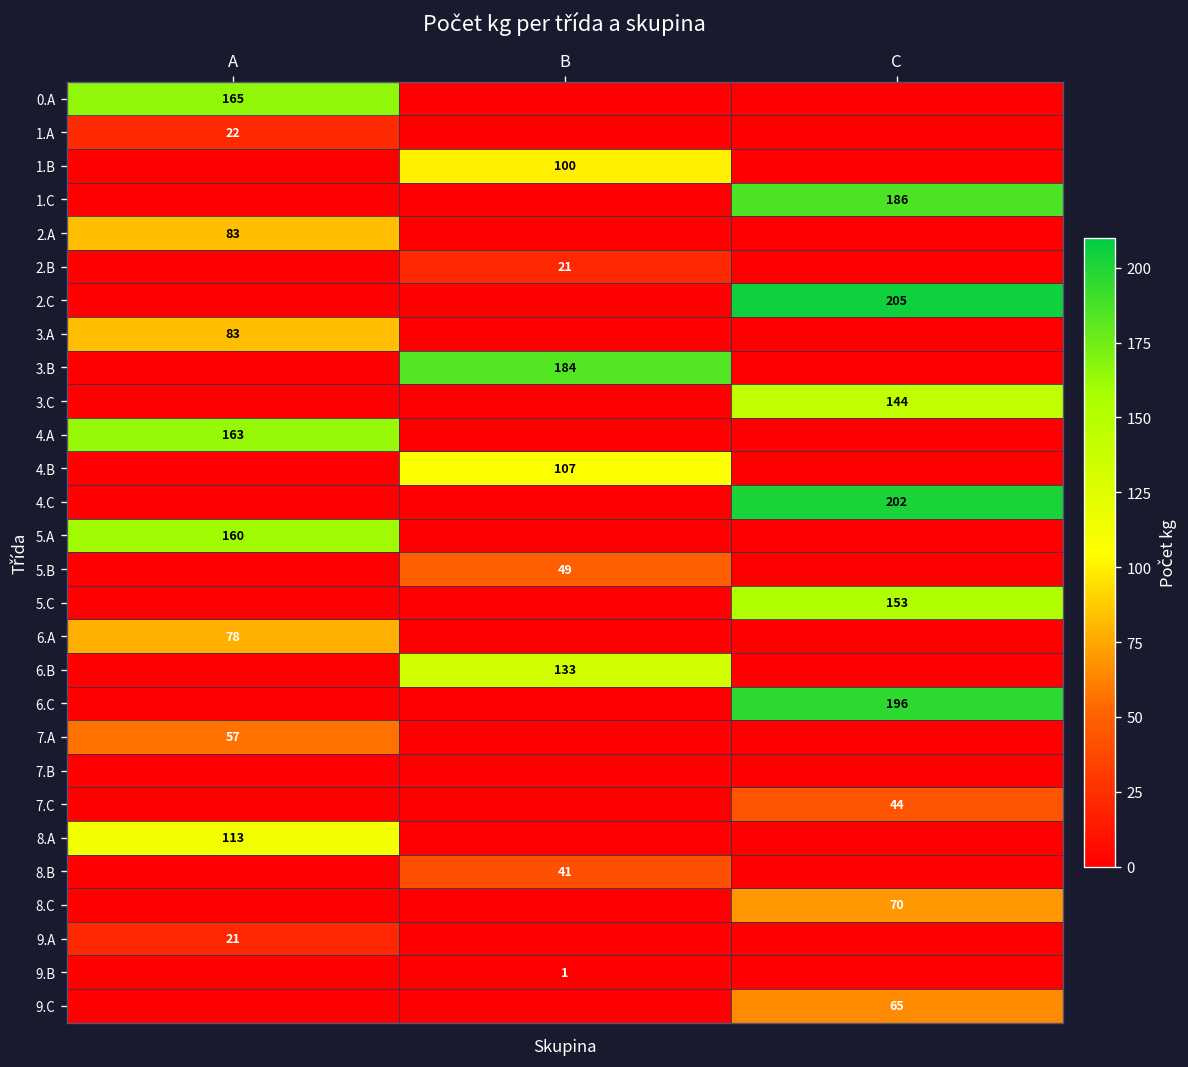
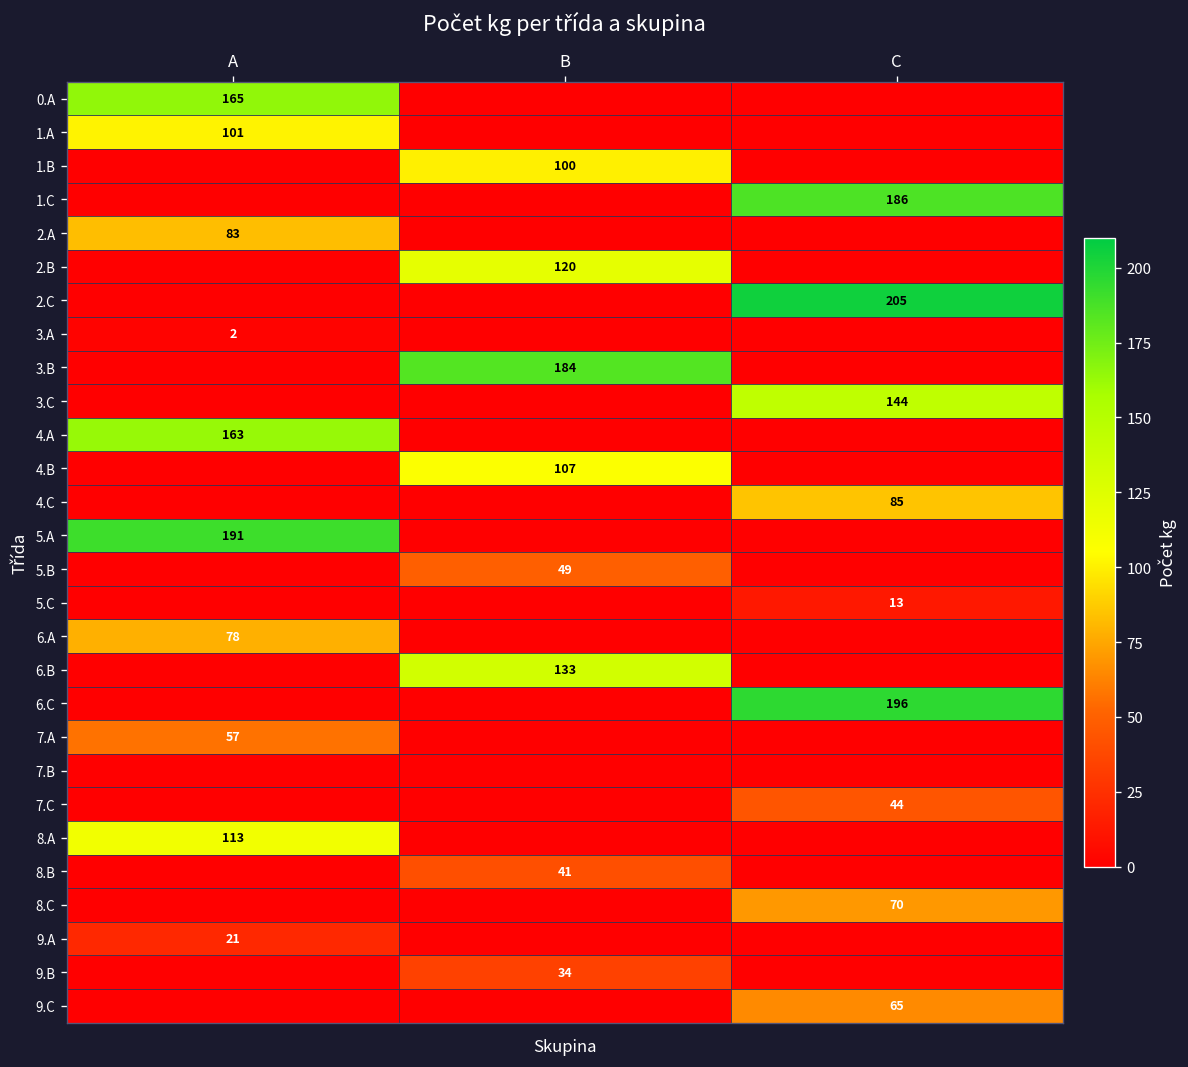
  {
    "0.A": {
      "A": 165
    },
    "1.A": {
-     "A": 22
+     "A": 101
    },
    "1.B": {
      "B": 100
    },
    "1.C": {
      "C": 186
    },
    "2.A": {
      "A": 83
    },
    "2.B": {
-     "B": 21
+     "B": 120
    },
    "2.C": {
      "C": 205
    },
    "3.A": {
-     "A": 83
+     "A": 2
    },
    "3.B": {
      "B": 184
    },
    "3.C": {
      "C": 144
    },
    "4.A": {
      "A": 163
    },
    "4.B": {
      "B": 107
    },
    "4.C": {
-     "C": 202
+     "C": 85
    },
    "5.A": {
-     "A": 160
+     "A": 191
    },
    "5.B": {
      "B": 49
    },
    "5.C": {
-     "C": 153
+     "C": 13
    },
    "6.A": {
      "A": 78
    },
    "6.B": {
      "B": 133
    },
    "6.C": {
      "C": 196
    },
    "7.A": {
      "A": 57
    },
    "7.C": {
      "C": 44
    },
    "8.A": {
      "A": 113
    },
    "8.B": {
      "B": 41
    },
    "8.C": {
      "C": 70
    },
    "9.A": {
      "A": 21
    },
    "9.B": {
-     "B": 1
+     "B": 34
    },
    "9.C": {
      "C": 65
    }
  }
